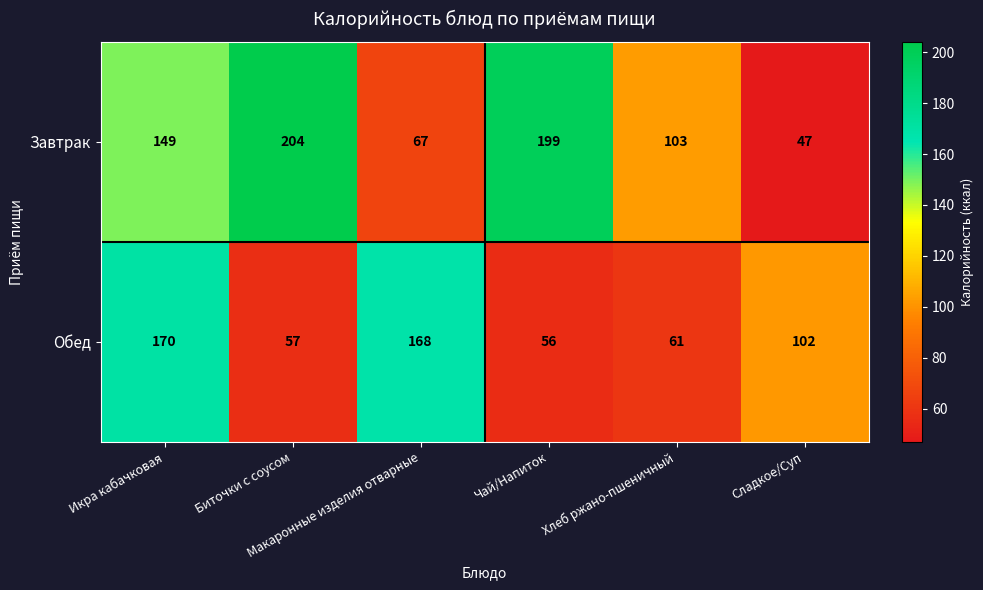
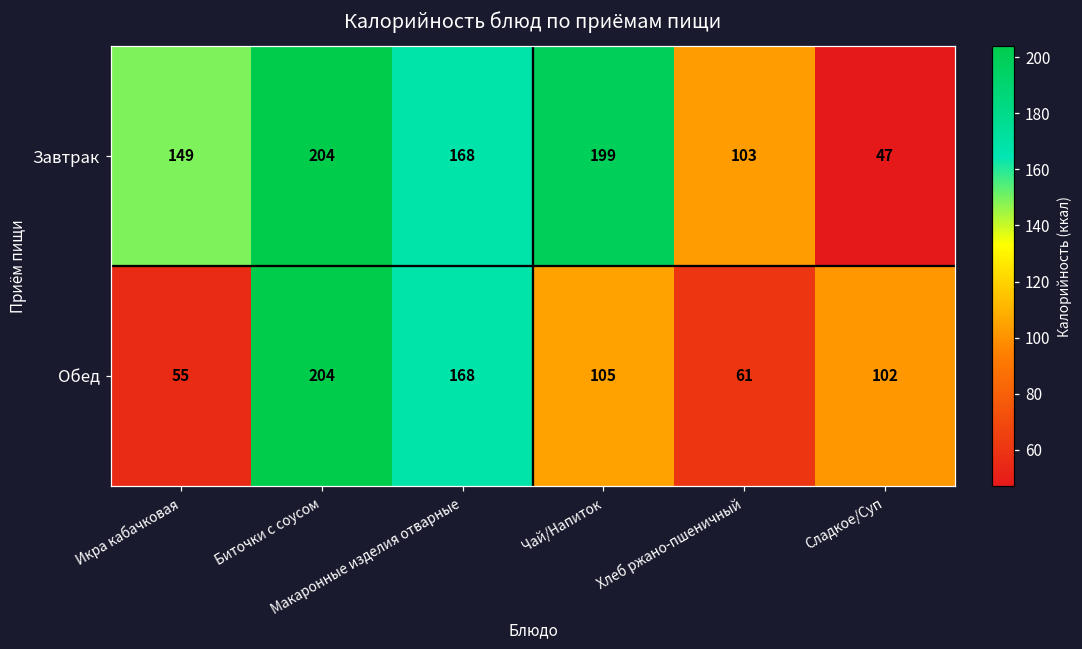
  {
    "Завтрак": {
      "Икра кабачковая": 149,
      "Биточки с соусом": 204,
-     "Макаронные изделия отварные": 67,
+     "Макаронные изделия отварные": 168,
      "Чай/Напиток": 199,
      "Хлеб ржано-пшеничный": 103,
      "Сладкое/Суп": 47
    },
    "Обед": {
-     "Икра кабачковая": 170,
-     "Биточки с соусом": 57,
+     "Икра кабачковая": 55,
+     "Биточки с соусом": 204,
      "Макаронные изделия отварные": 168,
-     "Чай/Напиток": 56,
+     "Чай/Напиток": 105,
      "Хлеб ржано-пшеничный": 61,
      "Сладкое/Суп": 102
    }
  }
